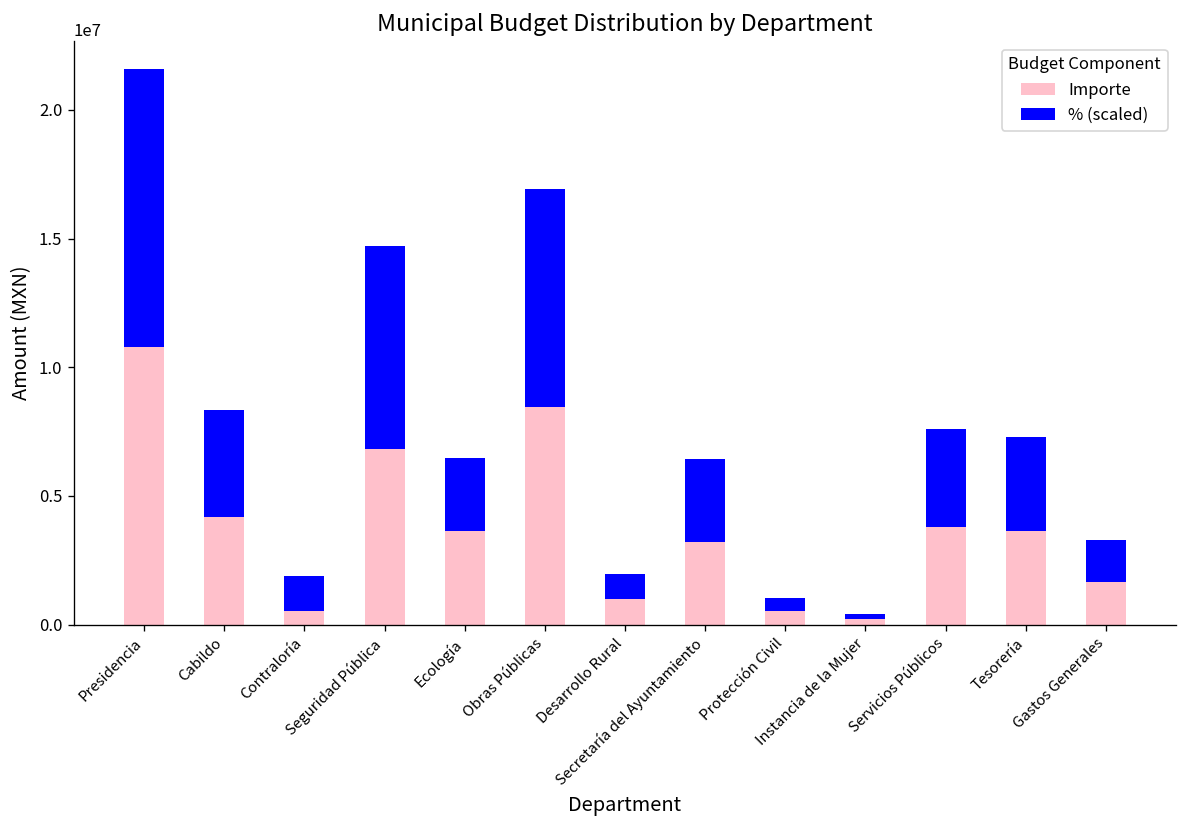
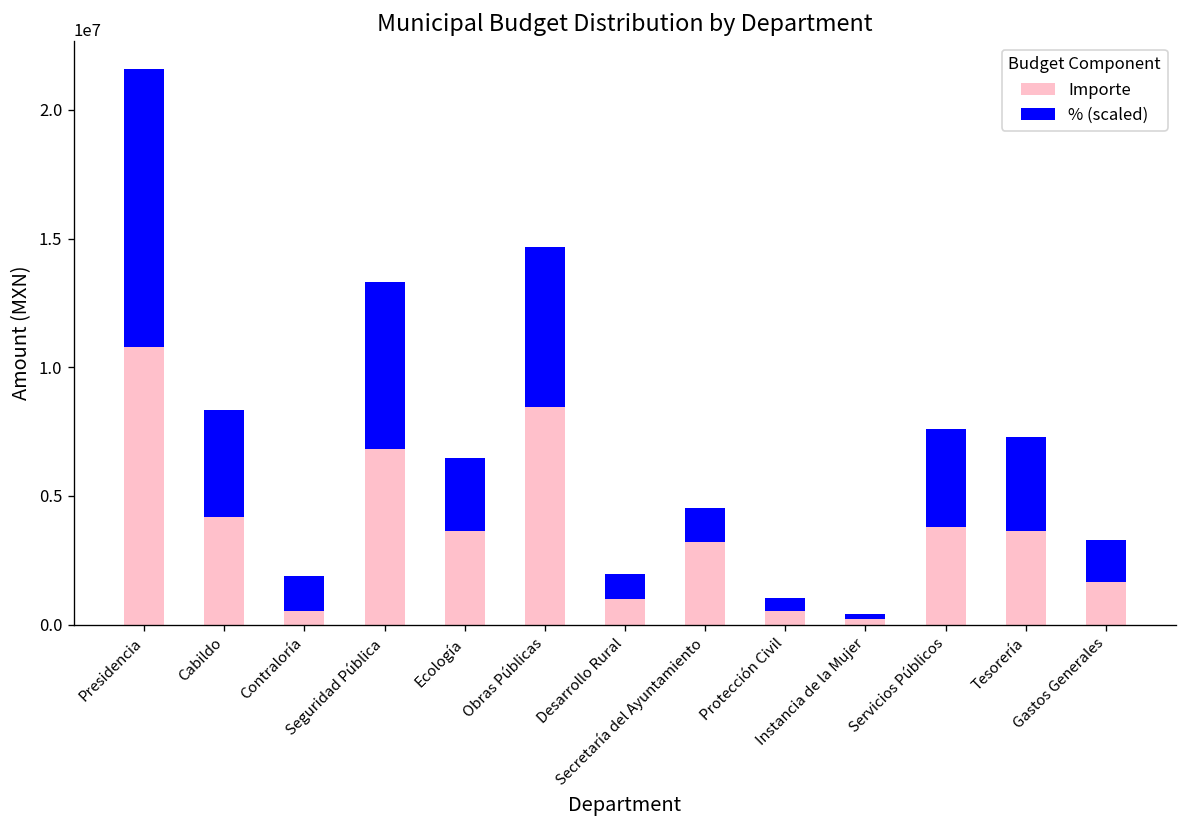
  {
    "Importe": {
      "Presidencia": 10800000,
      "Cabildo": 4200000,
      "Contraloría": 500000,
      "Seguridad Pública": 6800000,
      "Ecología": 3600000,
      "Obras Públicas": 8500000,
      "Desarrollo Rural": 1000000,
      "Secretaría del Ayuntamiento": 3200000,
      "Protección Civil": 500000,
      "Instancia de la Mujer": 200000,
      "Servicios Públicos": 3800000,
      "Tesorería": 3600000,
      "Gastos Generales": 1600000
    },
    "% (scaled)": {
      "Presidencia": 10800000,
      "Cabildo": 4200000,
      "Contraloría": 1400000,
-     "Seguridad Pública": 7900000,
+     "Seguridad Pública": 6500000,
      "Ecología": 2800000,
-     "Obras Públicas": 8500000,
+     "Obras Públicas": 6200000,
      "Desarrollo Rural": 1000000,
-     "Secretaría del Ayuntamiento": 3200000,
+     "Secretaría del Ayuntamiento": 1300000,
      "Protección Civil": 500000,
      "Instancia de la Mujer": 200000,
      "Servicios Públicos": 3800000,
      "Tesorería": 3600000,
      "Gastos Generales": 1600000
    }
  }
